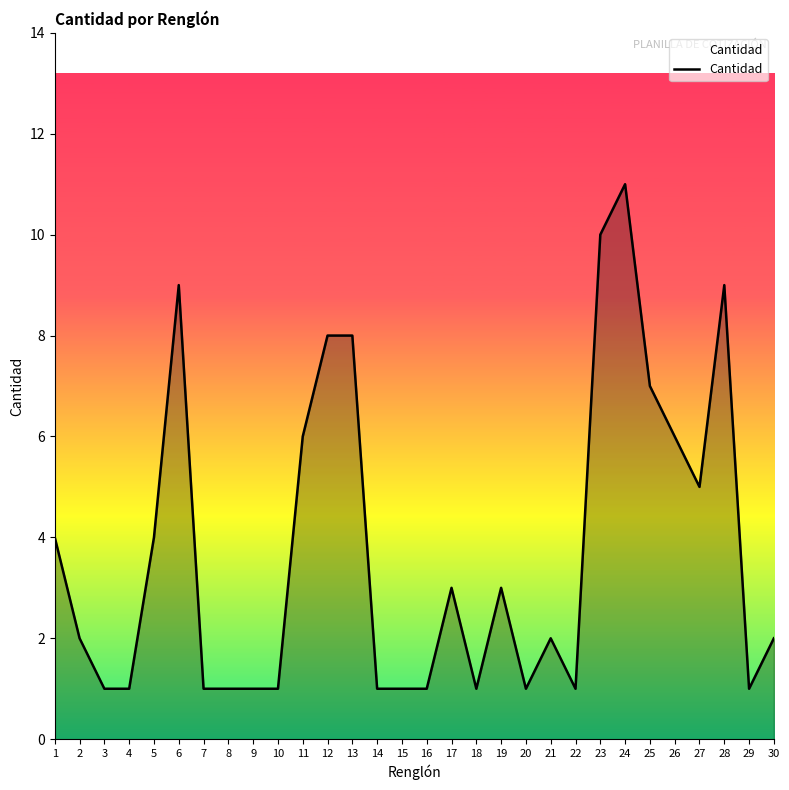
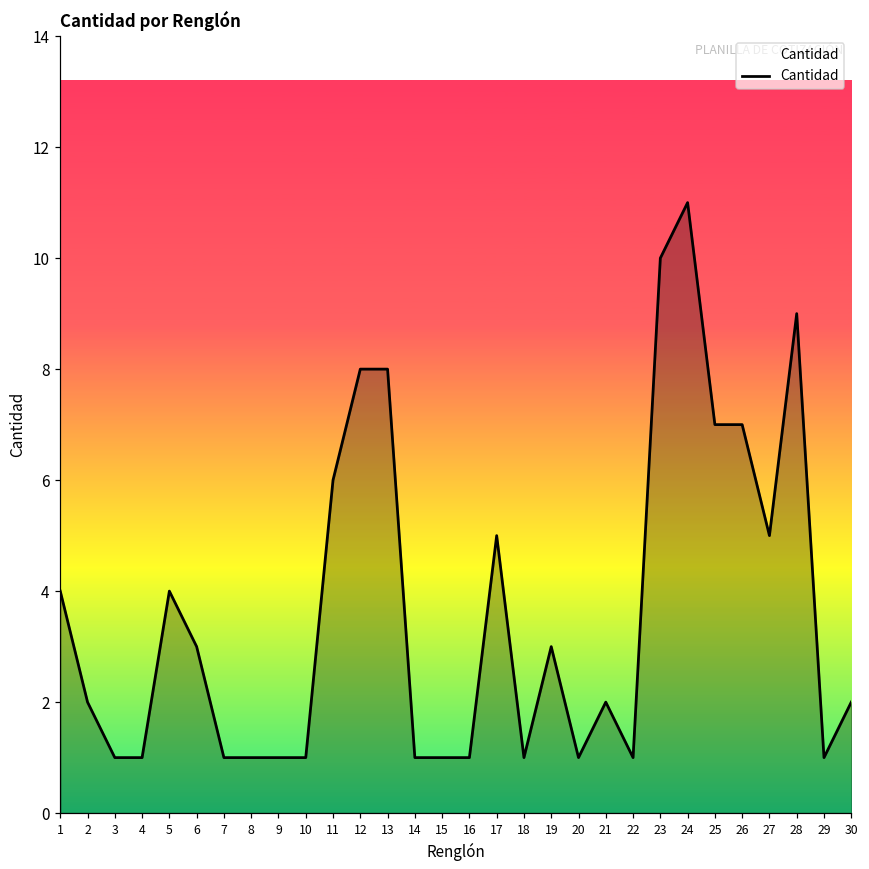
  {
    "1": 4,
    "2": 2,
    "3": 1,
    "4": 1,
    "5": 4,
-   "6": 9,
+   "6": 3,
    "7": 1,
    "8": 1,
    "9": 1,
    "10": 1,
    "11": 6,
    "12": 8,
    "13": 8,
    "14": 1,
    "15": 1,
    "16": 1,
-   "17": 3,
+   "17": 5,
    "18": 1,
    "19": 3,
    "20": 1,
    "21": 2,
    "22": 1,
    "23": 10,
    "24": 11,
    "25": 7,
-   "26": 6,
+   "26": 7,
    "27": 5,
    "28": 9,
    "29": 1,
    "30": 2
  }
